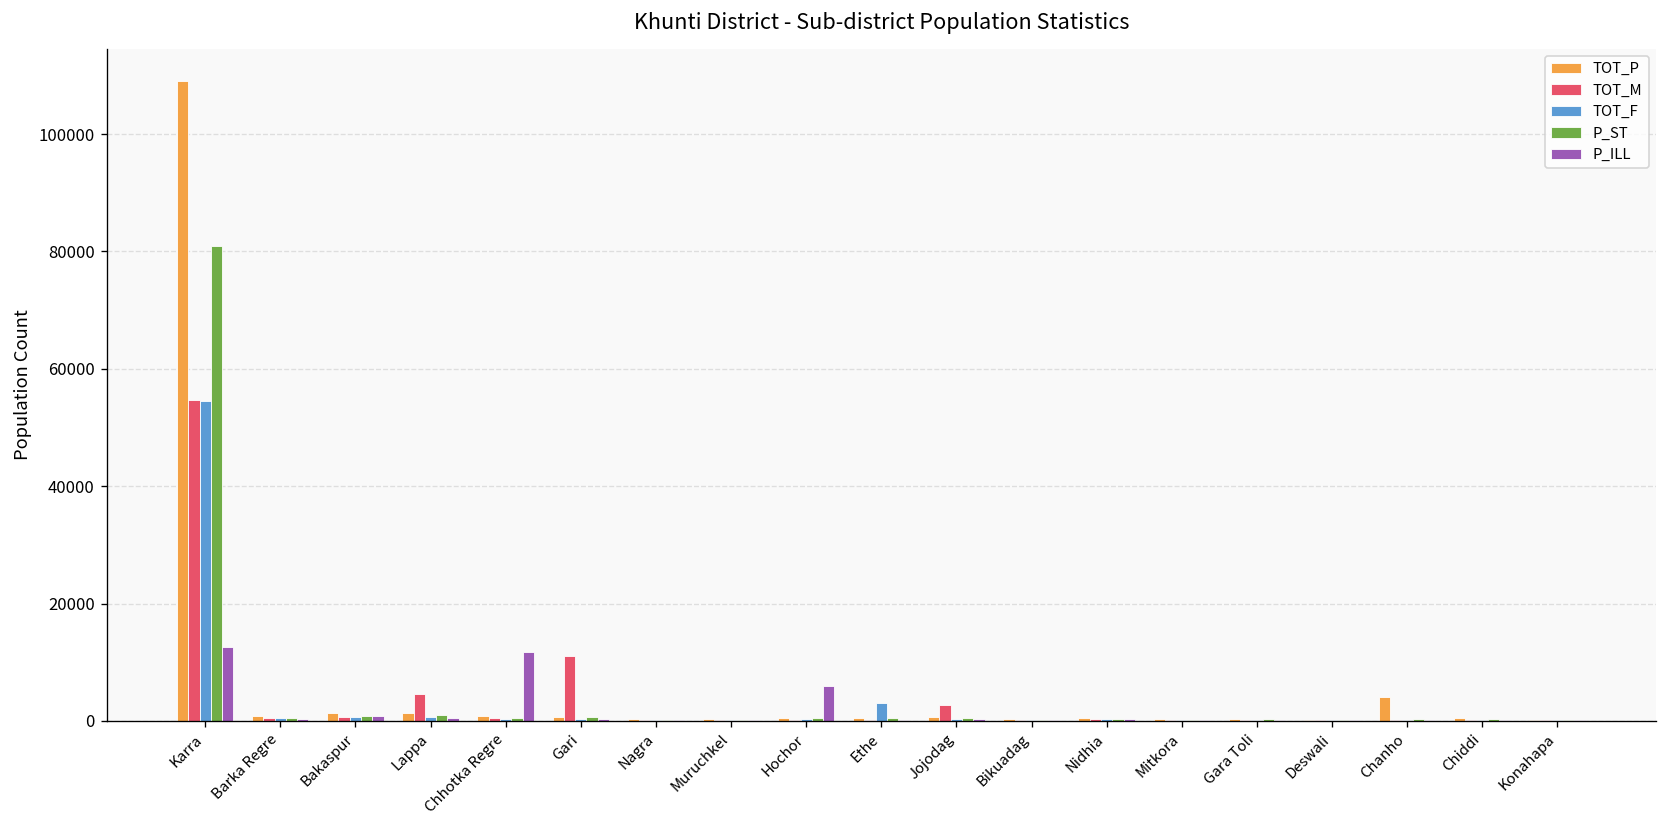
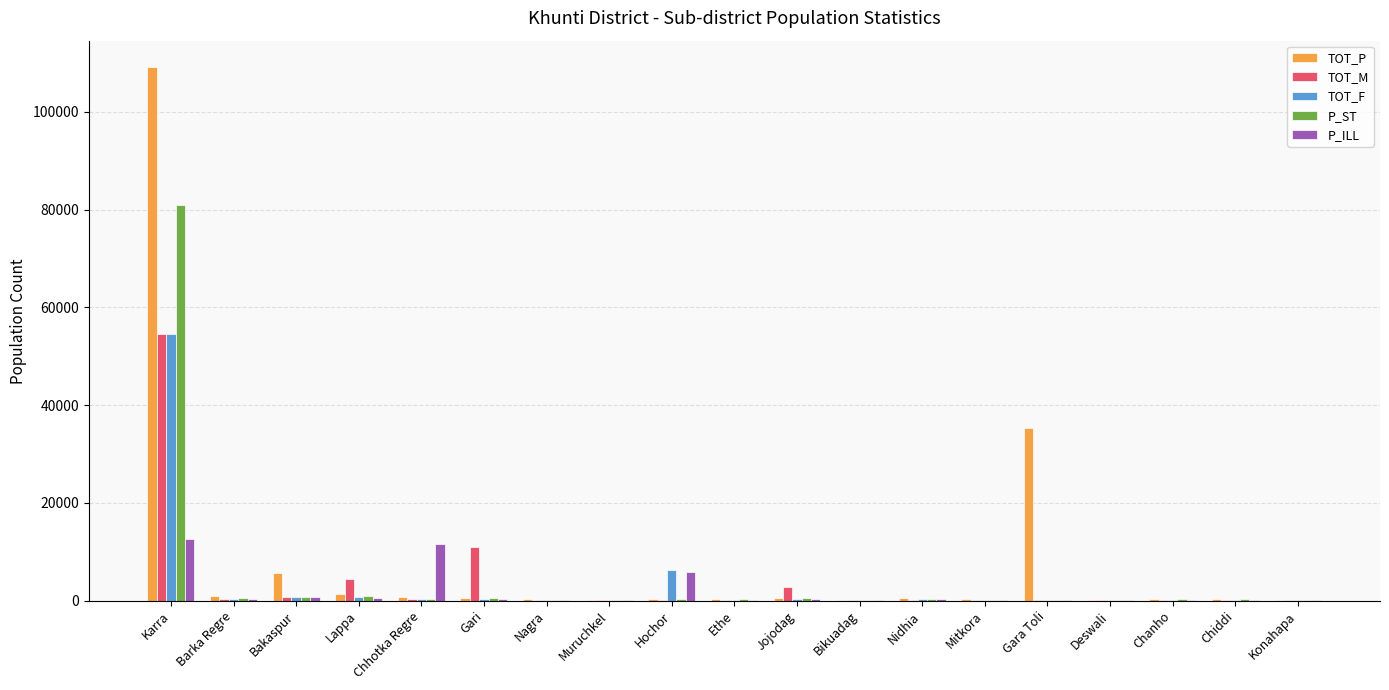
  {
    "TOT_P": {
      "Karra": 109000,
      "Barka Regre": 1000,
-     "Bakaspur": 1000,
+     "Bakaspur": 6000,
      "Lappa": 1000,
      "Chhotka Regre": 1000,
      "Gari": 1000,
      "Jojodag": 1000,
-     "Gara Toli": 0,
-     "Chanho": 4000
+     "Gara Toli": 35000,
+     "Chanho": 0
    },
    "TOT_M": {
      "Karra": 55000,
      "Bakaspur": 1000,
      "Lappa": 5000,
      "Gari": 11000,
      "Jojodag": 3000
    },
    "TOT_F": {
      "Karra": 54000,
      "Bakaspur": 1000,
      "Lappa": 1000,
-     "Hochor": 0,
-     "Ethe": 3000
+     "Hochor": 6000,
+     "Ethe": 0
    },
    "P_ST": {
      "Karra": 81000,
      "Barka Regre": 1000,
      "Bakaspur": 1000,
      "Lappa": 1000,
      "Gari": 1000,
      "Jojodag": 1000
    },
    "P_ILL": {
      "Karra": 13000,
      "Bakaspur": 1000,
      "Lappa": 1000,
      "Chhotka Regre": 12000,
      "Hochor": 6000
    }
  }
